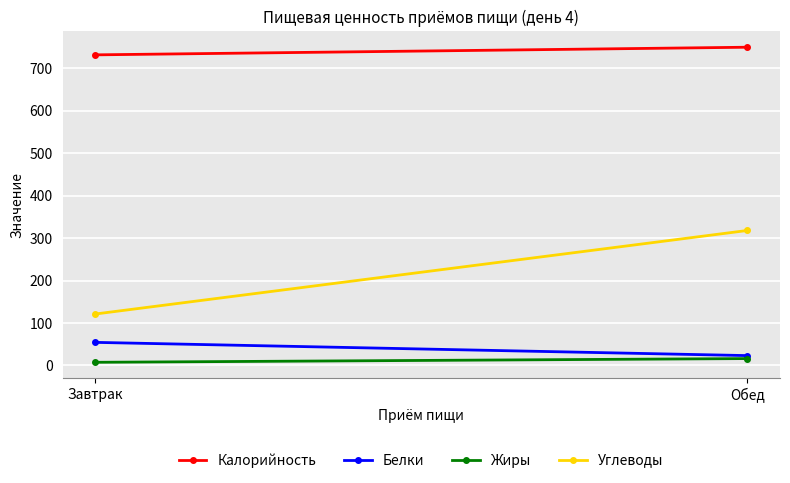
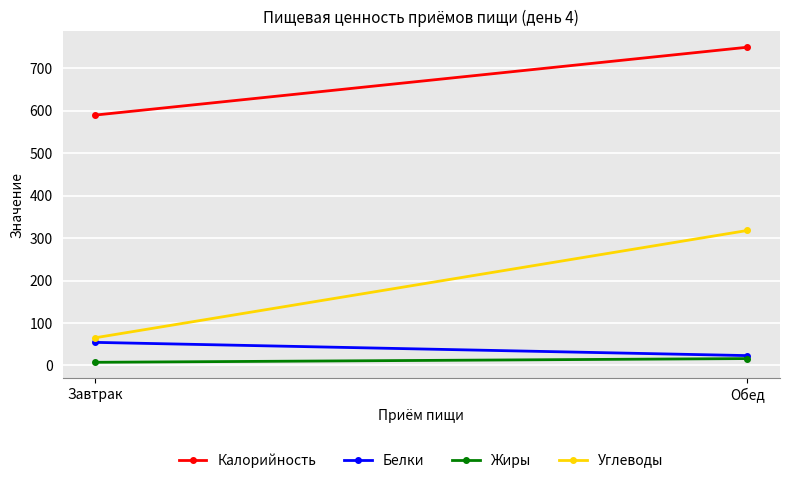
  {
    "Калорийность": {
-     "Завтрак": 730,
+     "Завтрак": 590,
      "Обед": 750
    },
    "Белки": {
      "Завтрак": 50,
      "Обед": 20
    },
    "Жиры": {
      "Завтрак": 10,
      "Обед": 20
    },
    "Углеводы": {
-     "Завтрак": 120,
+     "Завтрак": 70,
      "Обед": 320
    }
  }
